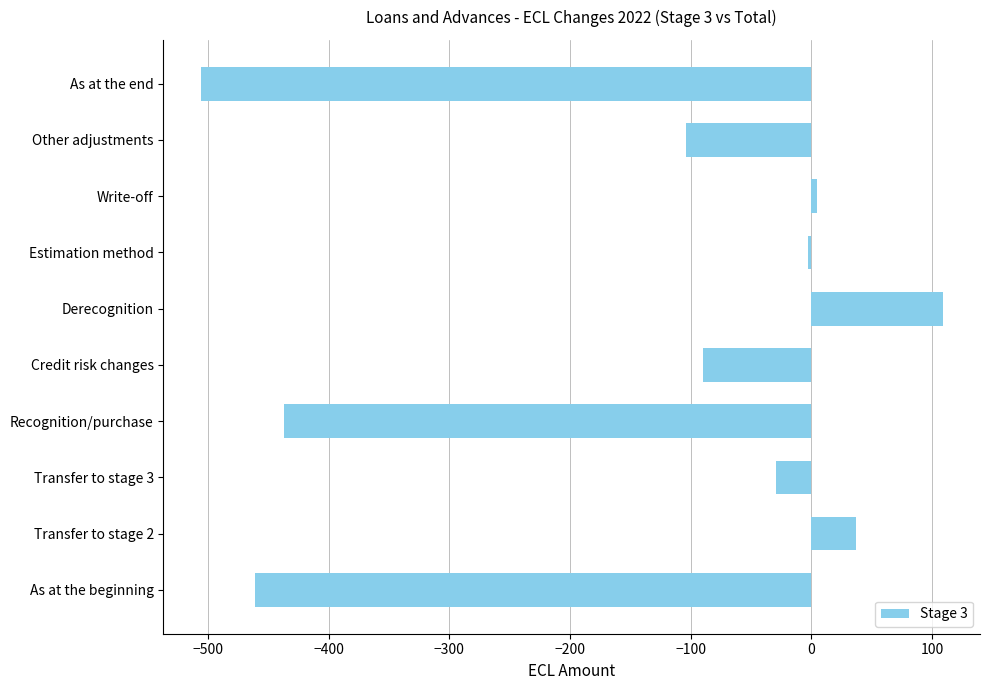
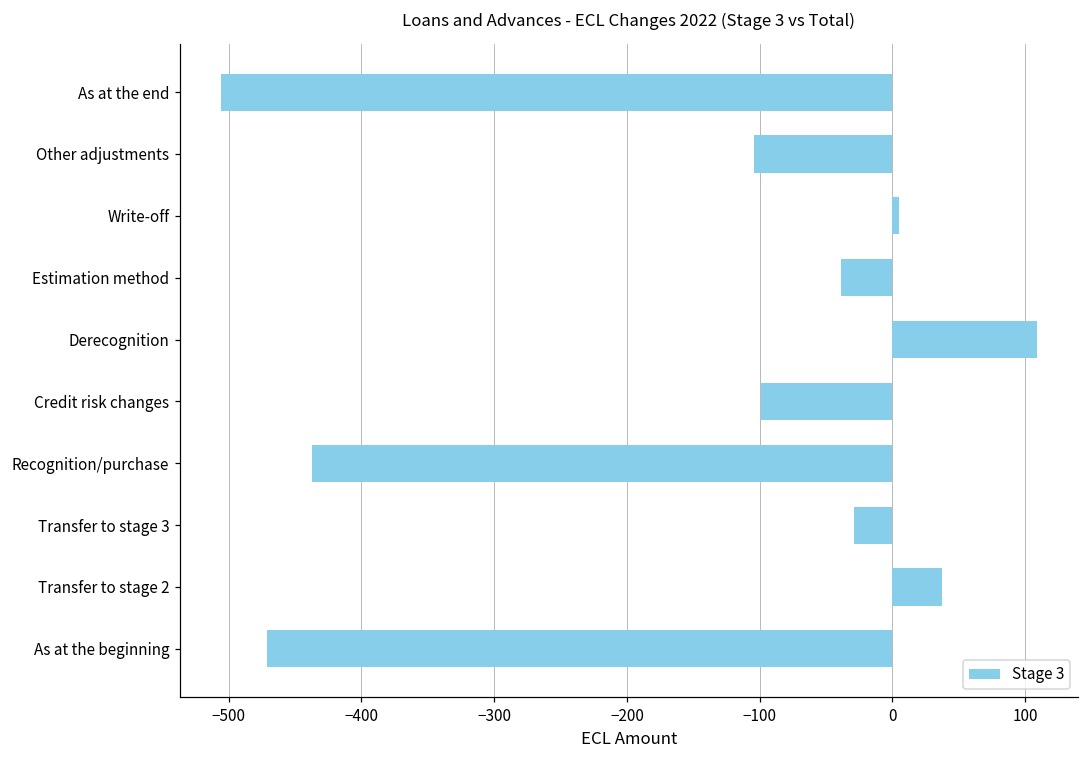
  {
    "As at the end": -506,
    "Other adjustments": -104,
    "Write-off": 5,
-   "Estimation method": -3,
+   "Estimation method": -39,
    "Derecognition": 109,
-   "Credit risk changes": -90,
+   "Credit risk changes": -99,
    "Recognition/purchase": -437,
    "Transfer to stage 3": -29,
    "Transfer to stage 2": 37,
-   "As at the beginning": -461
+   "As at the beginning": -471
  }
